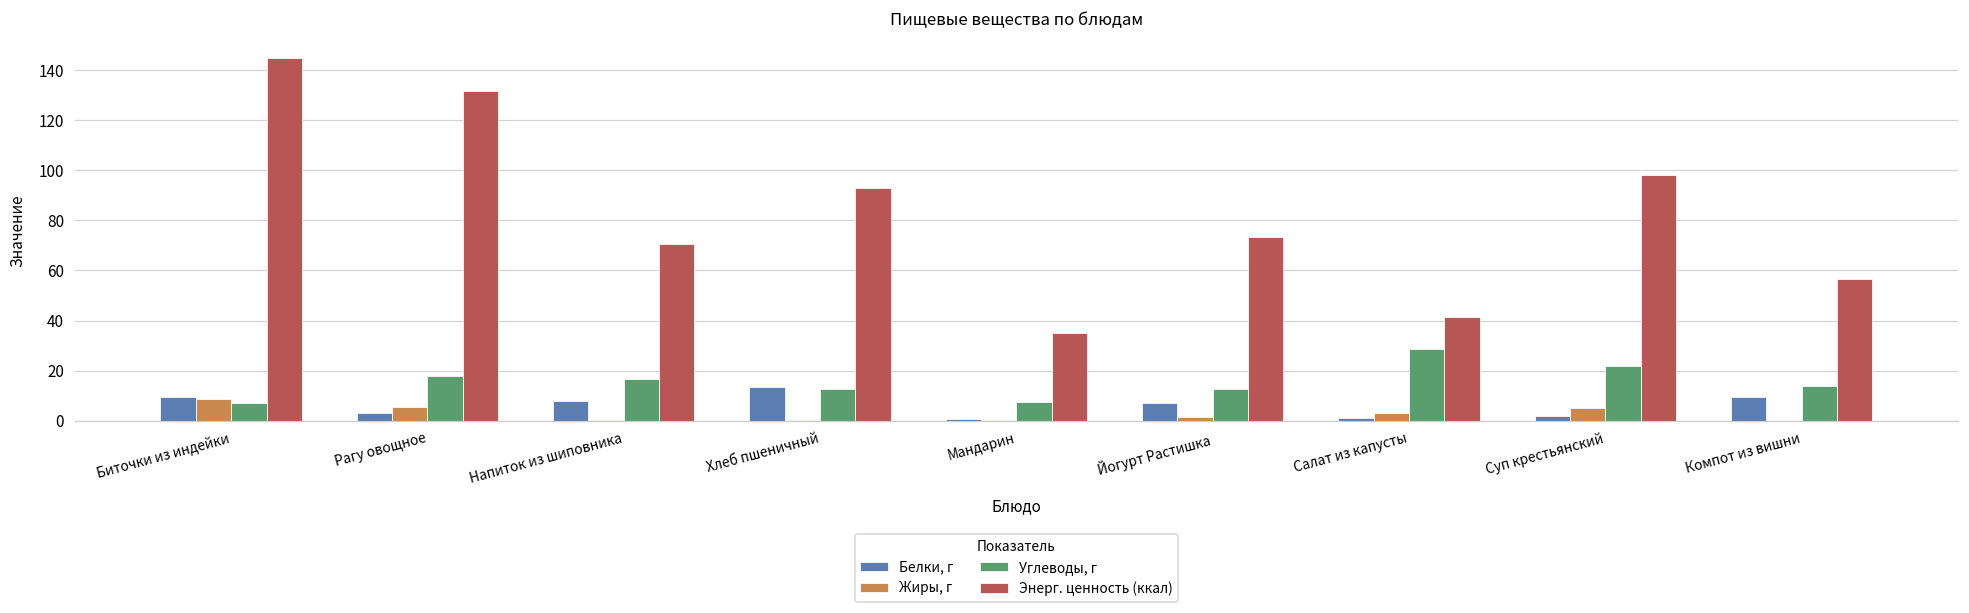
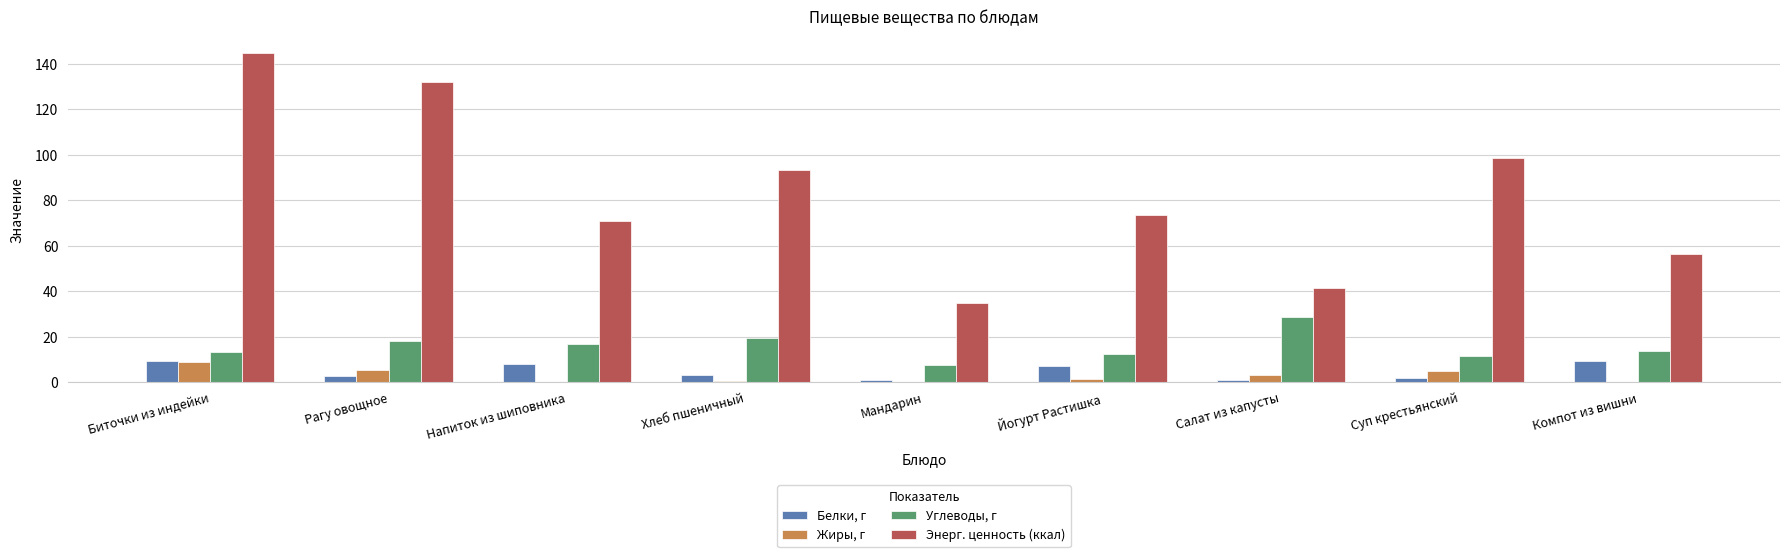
  {
    "Белки, г": {
      "Биточки из индейки": 9,
      "Рагу овощное": 3,
      "Напиток из шиповника": 8,
-     "Хлеб пшеничный": 14,
+     "Хлеб пшеничный": 3,
      "Йогурт Растишка": 7,
      "Суп крестьянский": 2,
      "Компот из вишни": 9
    },
    "Углеводы, г": {
-     "Биточки из индейки": 7,
+     "Биточки из индейки": 13,
      "Рагу овощное": 18,
      "Напиток из шиповника": 17,
-     "Хлеб пшеничный": 13,
+     "Хлеб пшеничный": 19,
      "Мандарин": 8,
      "Йогурт Растишка": 13,
      "Салат из капусты": 29,
-     "Суп крестьянский": 22,
+     "Суп крестьянский": 12,
      "Компот из вишни": 14
    }
  }
